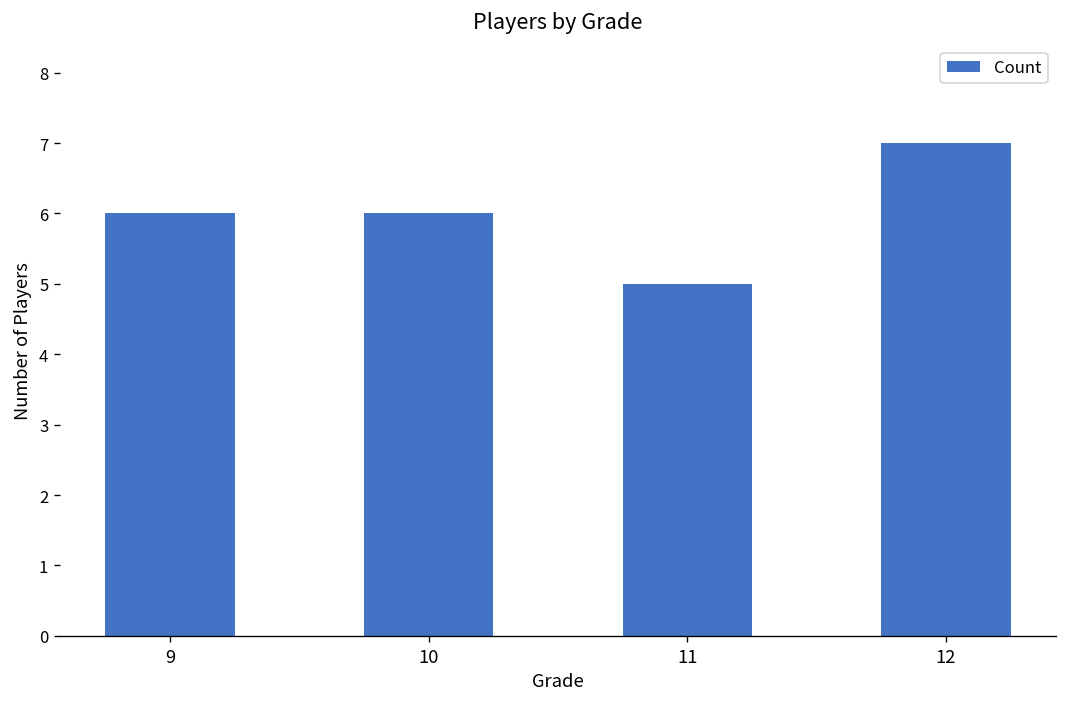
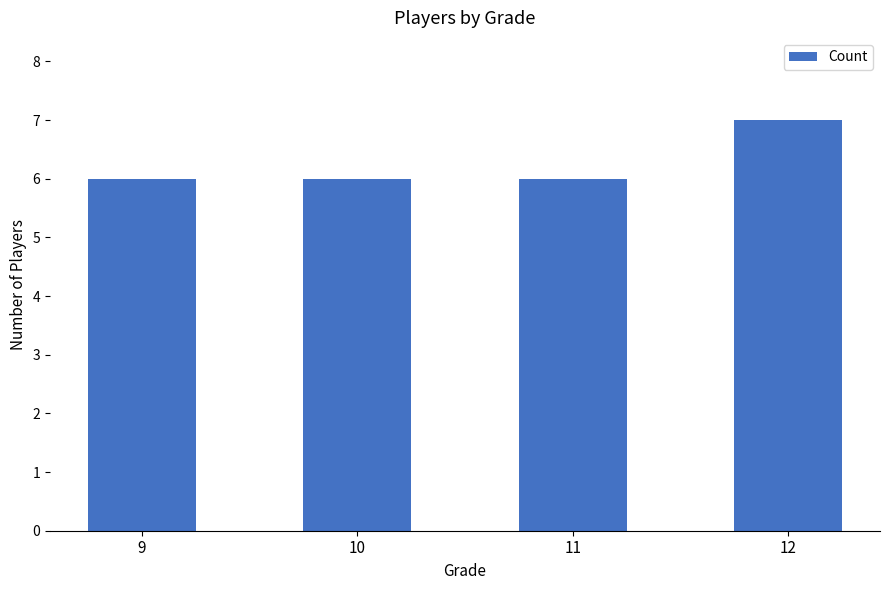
  {
    "9": 6,
    "10": 6,
-   "11": 5,
+   "11": 6,
    "12": 7
  }
